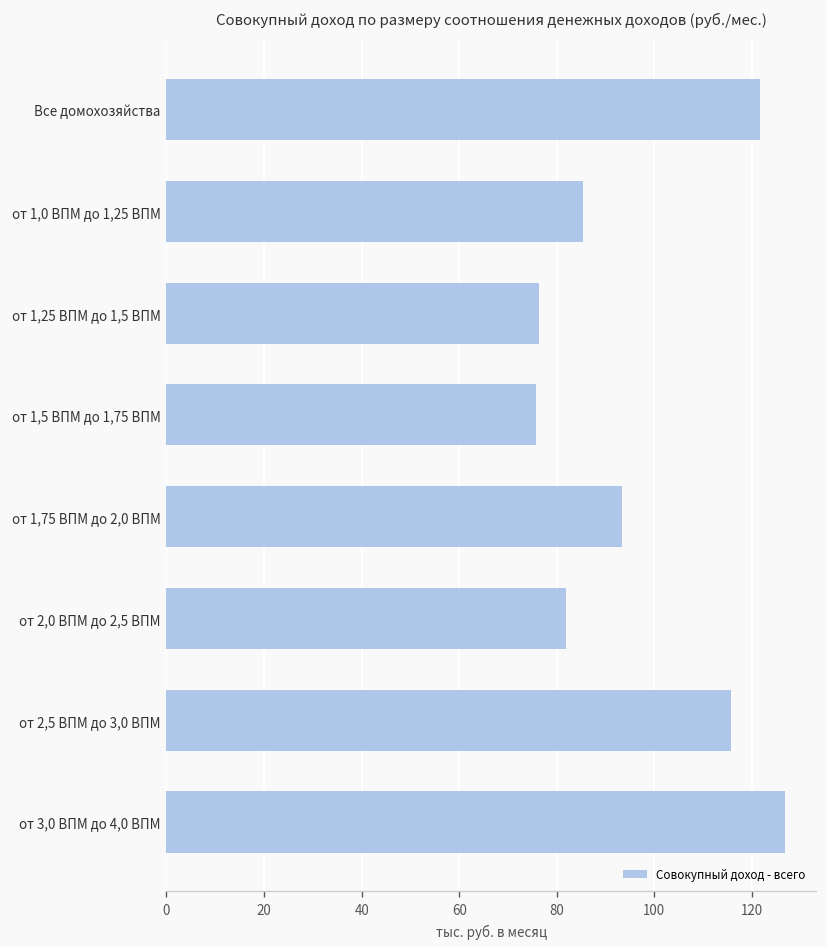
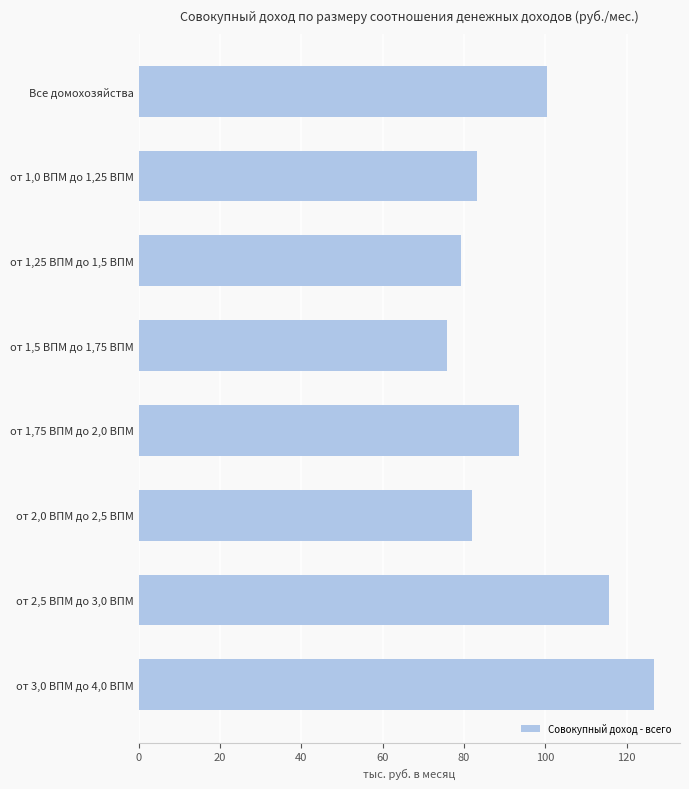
  {
-   "Все домохозяйства": 122,
-   "от 1,0 ВПМ до 1,25 ВПМ": 85,
-   "от 1,25 ВПМ до 1,5 ВПМ": 76,
+   "Все домохозяйства": 101,
+   "от 1,0 ВПМ до 1,25 ВПМ": 83,
+   "от 1,25 ВПМ до 1,5 ВПМ": 79,
    "от 1,5 ВПМ до 1,75 ВПМ": 76,
    "от 1,75 ВПМ до 2,0 ВПМ": 93,
    "от 2,0 ВПМ до 2,5 ВПМ": 82,
    "от 2,5 ВПМ до 3,0 ВПМ": 116,
    "от 3,0 ВПМ до 4,0 ВПМ": 127
  }
